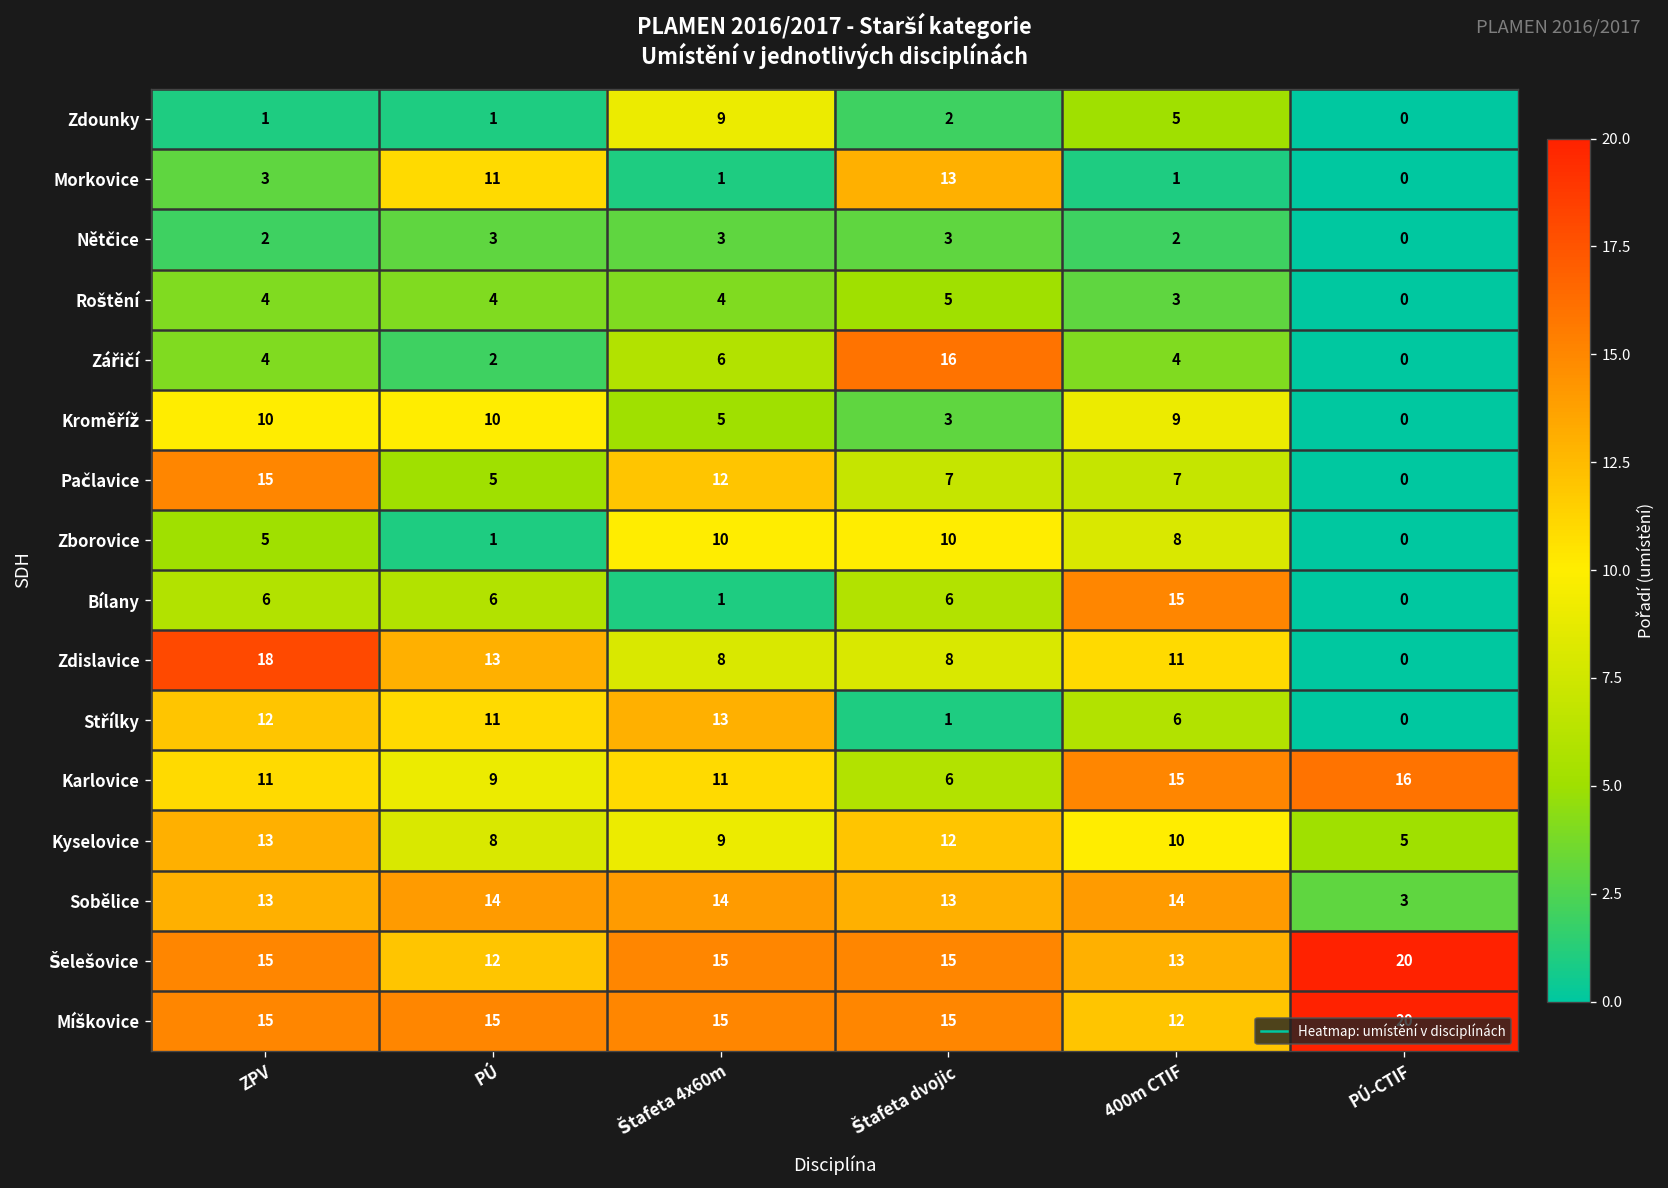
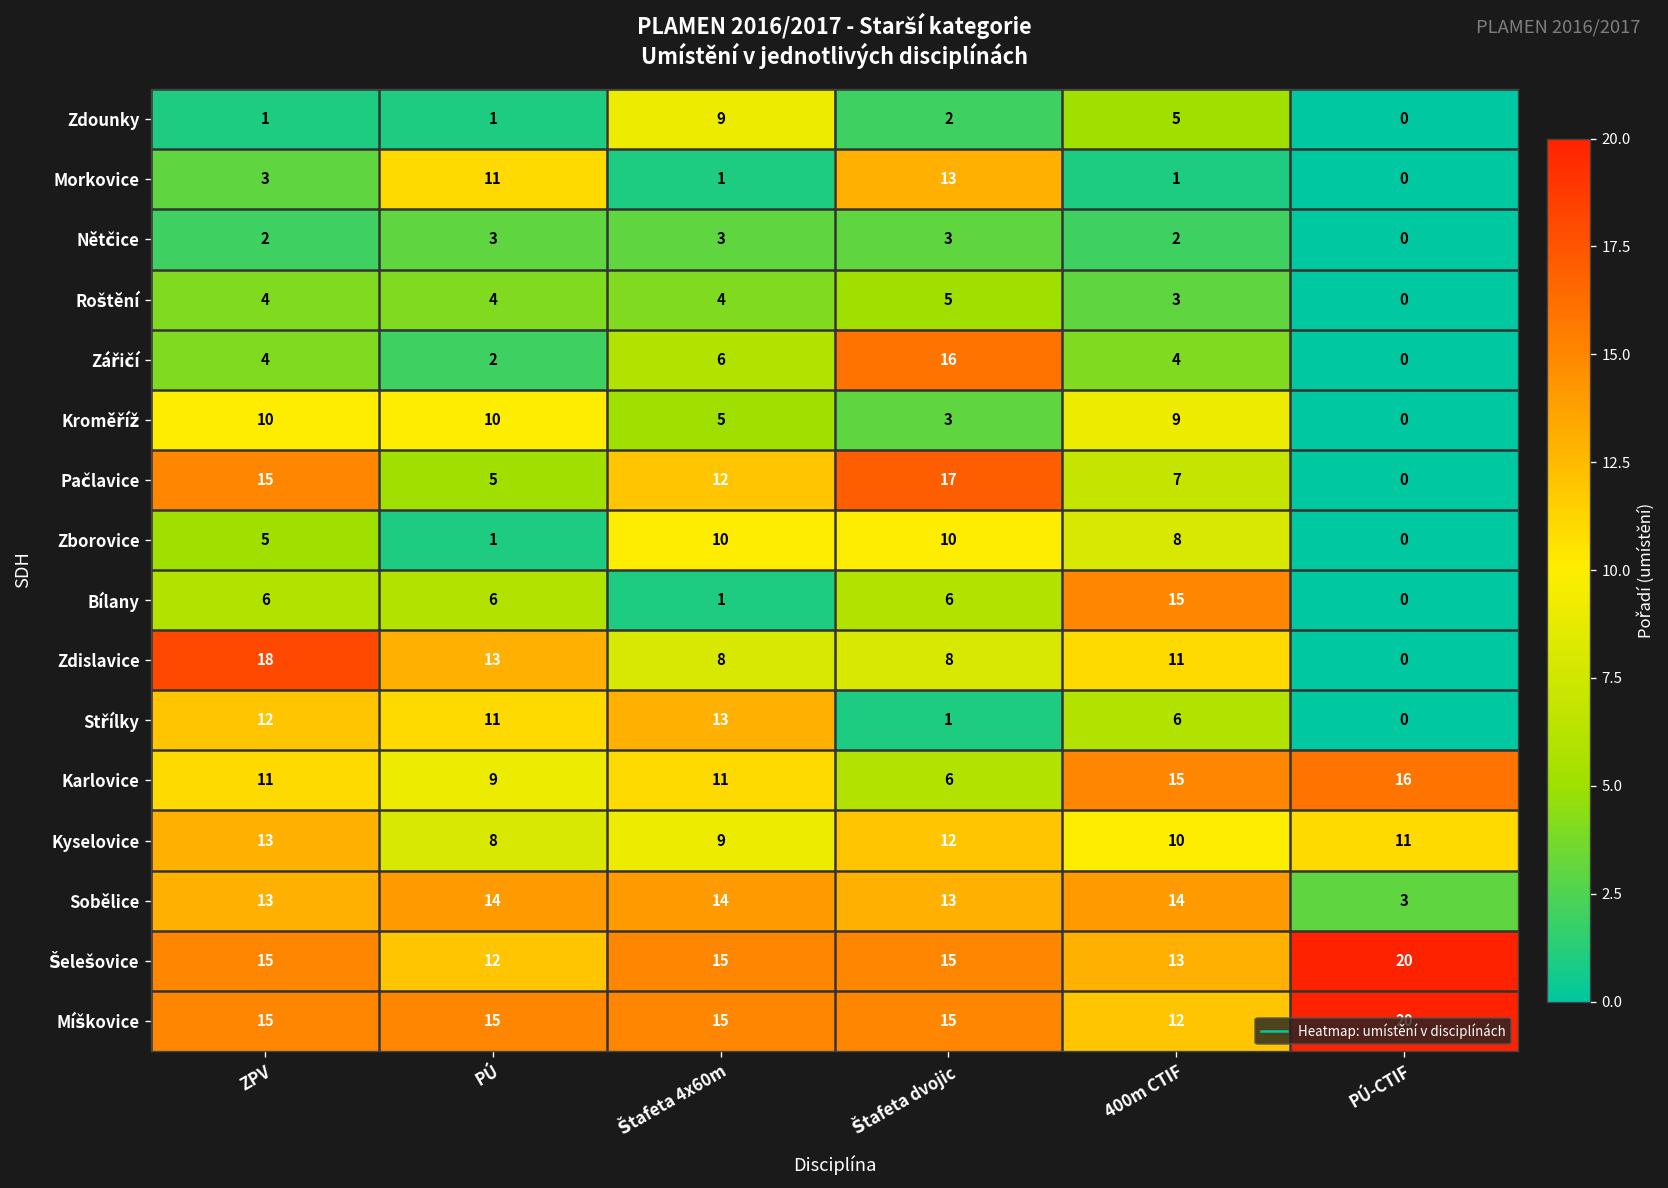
  {
    "Zdounky": {
      "ZPV": 1,
      "PÚ": 1,
      "Štafeta 4x60m": 9,
      "Štafeta dvojic": 2,
      "400m CTIF": 5,
      "PÚ-CTIF": 0
    },
    "Morkovice": {
      "ZPV": 3,
      "PÚ": 11,
      "Štafeta 4x60m": 1,
      "Štafeta dvojic": 13,
      "400m CTIF": 1,
      "PÚ-CTIF": 0
    },
    "Nětčice": {
      "ZPV": 2,
      "PÚ": 3,
      "Štafeta 4x60m": 3,
      "Štafeta dvojic": 3,
      "400m CTIF": 2,
      "PÚ-CTIF": 0
    },
    "Roštění": {
      "ZPV": 4,
      "PÚ": 4,
      "Štafeta 4x60m": 4,
      "Štafeta dvojic": 5,
      "400m CTIF": 3,
      "PÚ-CTIF": 0
    },
    "Zářičí": {
      "ZPV": 4,
      "PÚ": 2,
      "Štafeta 4x60m": 6,
      "Štafeta dvojic": 16,
      "400m CTIF": 4,
      "PÚ-CTIF": 0
    },
    "Kroměříž": {
      "ZPV": 10,
      "PÚ": 10,
      "Štafeta 4x60m": 5,
      "Štafeta dvojic": 3,
      "400m CTIF": 9,
      "PÚ-CTIF": 0
    },
    "Pačlavice": {
      "ZPV": 15,
      "PÚ": 5,
      "Štafeta 4x60m": 12,
-     "Štafeta dvojic": 7,
+     "Štafeta dvojic": 17,
      "400m CTIF": 7,
      "PÚ-CTIF": 0
    },
    "Zborovice": {
      "ZPV": 5,
      "PÚ": 1,
      "Štafeta 4x60m": 10,
      "Štafeta dvojic": 10,
      "400m CTIF": 8,
      "PÚ-CTIF": 0
    },
    "Bílany": {
      "ZPV": 6,
      "PÚ": 6,
      "Štafeta 4x60m": 1,
      "Štafeta dvojic": 6,
      "400m CTIF": 15,
      "PÚ-CTIF": 0
    },
    "Zdislavice": {
      "ZPV": 18,
      "PÚ": 13,
      "Štafeta 4x60m": 8,
      "Štafeta dvojic": 8,
      "400m CTIF": 11,
      "PÚ-CTIF": 0
    },
    "Střílky": {
      "ZPV": 12,
      "PÚ": 11,
      "Štafeta 4x60m": 13,
      "Štafeta dvojic": 1,
      "400m CTIF": 6,
      "PÚ-CTIF": 0
    },
    "Karlovice": {
      "ZPV": 11,
      "PÚ": 9,
      "Štafeta 4x60m": 11,
      "Štafeta dvojic": 6,
      "400m CTIF": 15,
      "PÚ-CTIF": 16
    },
    "Kyselovice": {
      "ZPV": 13,
      "PÚ": 8,
      "Štafeta 4x60m": 9,
      "Štafeta dvojic": 12,
      "400m CTIF": 10,
-     "PÚ-CTIF": 5
+     "PÚ-CTIF": 11
    },
    "Sobělice": {
      "ZPV": 13,
      "PÚ": 14,
      "Štafeta 4x60m": 14,
      "Štafeta dvojic": 13,
      "400m CTIF": 14,
      "PÚ-CTIF": 3
    },
    "Šelešovice": {
      "ZPV": 15,
      "PÚ": 12,
      "Štafeta 4x60m": 15,
      "Štafeta dvojic": 15,
      "400m CTIF": 13,
      "PÚ-CTIF": 20
    },
    "Míškovice": {
      "ZPV": 15,
      "PÚ": 15,
      "Štafeta 4x60m": 15,
      "Štafeta dvojic": 15,
      "400m CTIF": 12
    }
  }
